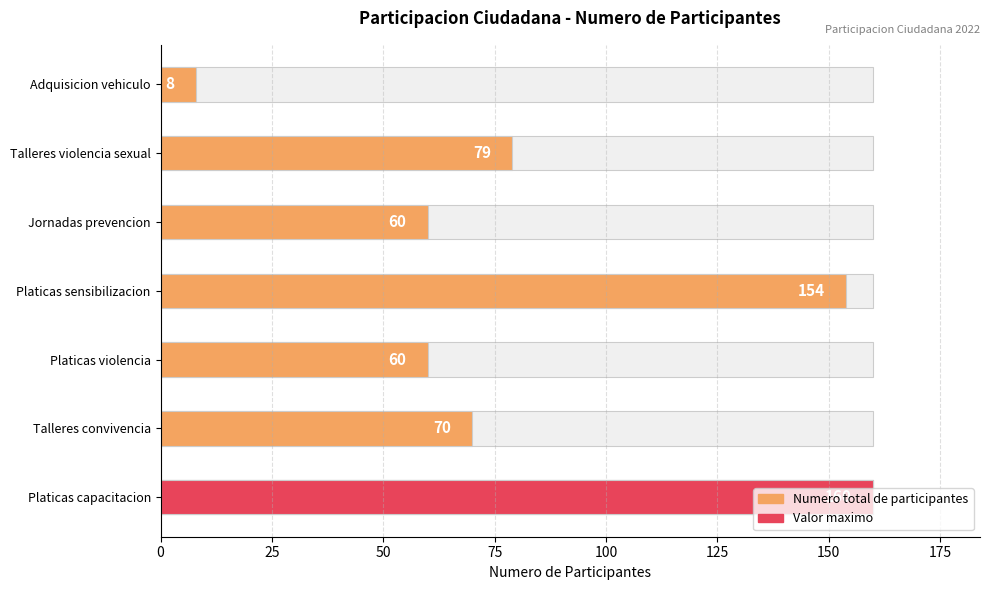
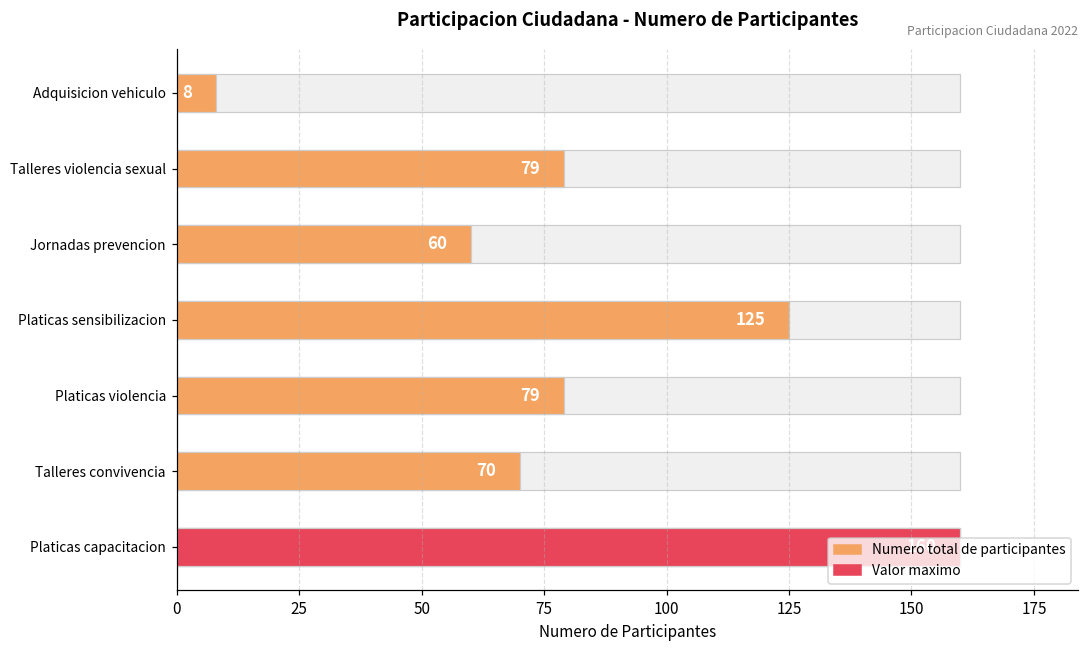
  {
    "Numero total de participantes": {
-     "Platicas sensibilizacion": 154,
-     "Platicas violencia": 60
+     "Platicas sensibilizacion": 125,
+     "Platicas violencia": 79
    }
  }
